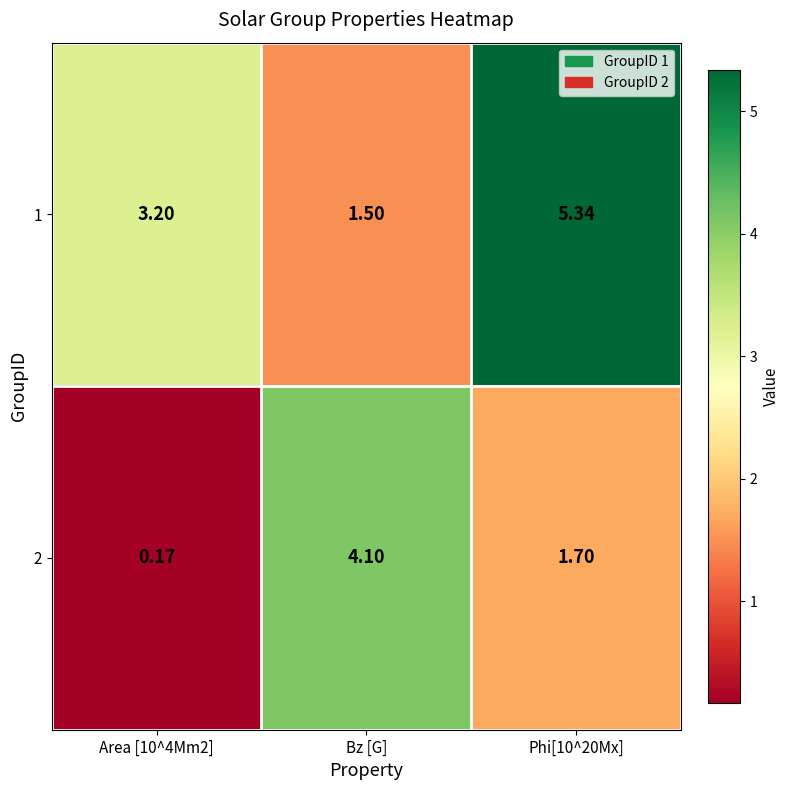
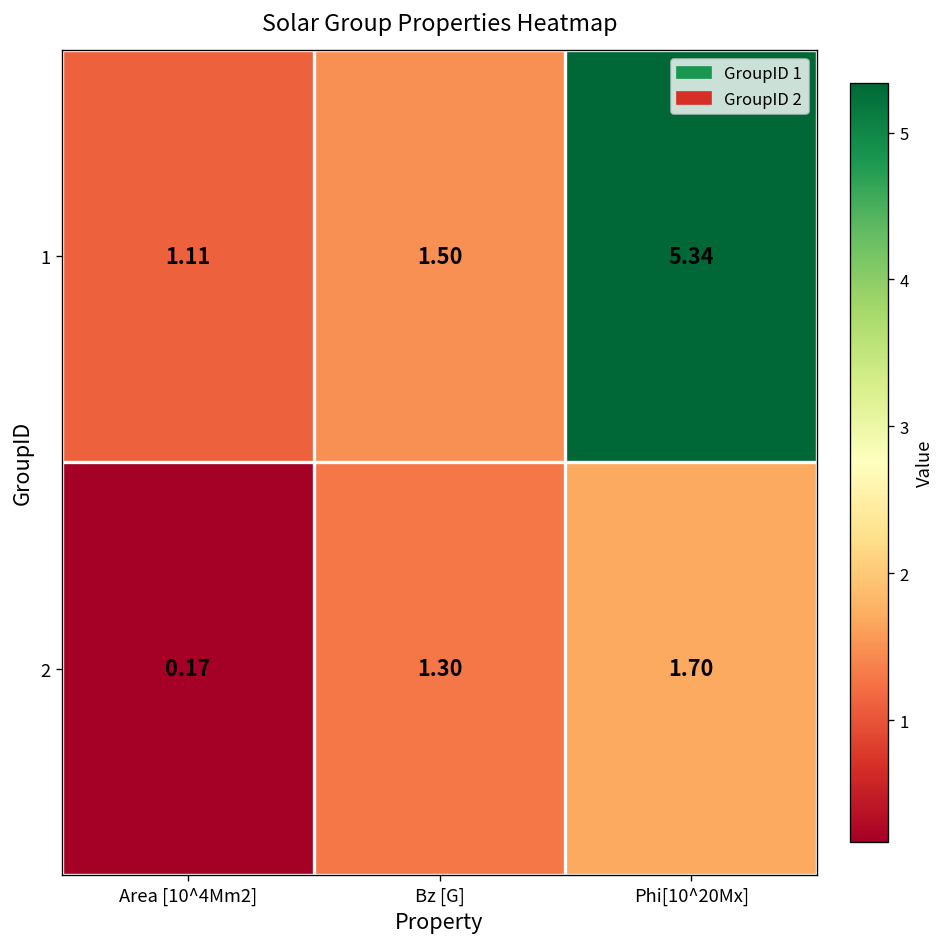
  {
    "1": {
-     "Area [10^4Mm2]": 3.20,
+     "Area [10^4Mm2]": 1.11,
      "Bz [G]": 1.50,
      "Phi[10^20Mx]": 5.34
    },
    "2": {
      "Area [10^4Mm2]": 0.17,
-     "Bz [G]": 4.10,
+     "Bz [G]": 1.30,
      "Phi[10^20Mx]": 1.70
    }
  }
